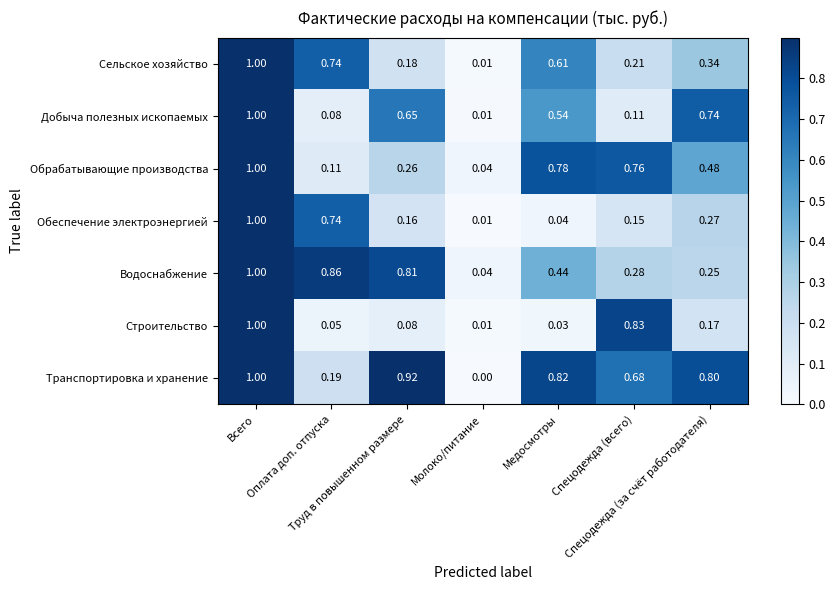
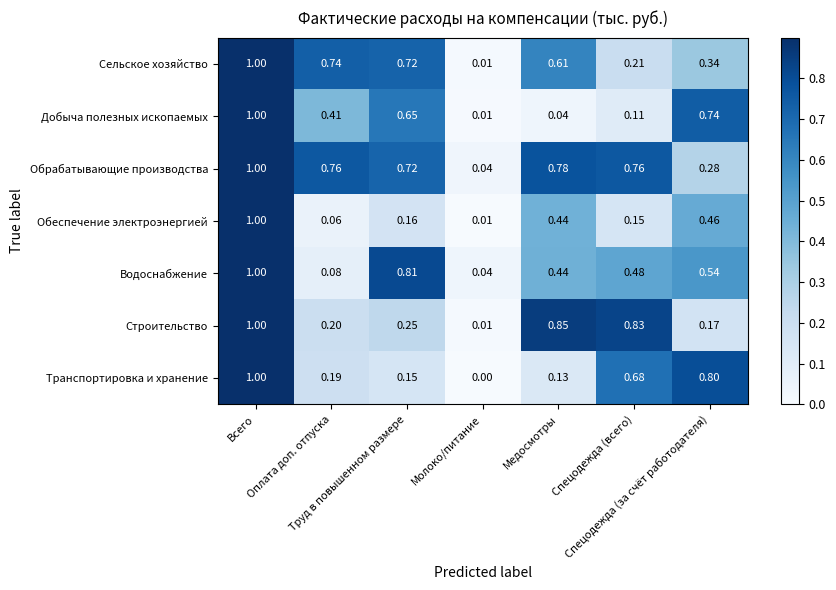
  {
    "Сельское хозяйство": {
      "Всего": 1.00,
      "Оплата доп. отпуска": 0.74,
-     "Труд в повышенном размере": 0.18,
+     "Труд в повышенном размере": 0.72,
      "Молоко/питание": 0.01,
      "Медосмотры": 0.61,
      "Спецодежда (всего)": 0.21,
      "Спецодежда (за счёт работодателя)": 0.34
    },
    "Добыча полезных ископаемых": {
      "Всего": 1.00,
-     "Оплата доп. отпуска": 0.08,
+     "Оплата доп. отпуска": 0.41,
      "Труд в повышенном размере": 0.65,
      "Молоко/питание": 0.01,
-     "Медосмотры": 0.54,
+     "Медосмотры": 0.04,
      "Спецодежда (всего)": 0.11,
      "Спецодежда (за счёт работодателя)": 0.74
    },
    "Обрабатывающие производства": {
      "Всего": 1.00,
-     "Оплата доп. отпуска": 0.11,
-     "Труд в повышенном размере": 0.26,
+     "Оплата доп. отпуска": 0.76,
+     "Труд в повышенном размере": 0.72,
      "Молоко/питание": 0.04,
      "Медосмотры": 0.78,
      "Спецодежда (всего)": 0.76,
-     "Спецодежда (за счёт работодателя)": 0.48
+     "Спецодежда (за счёт работодателя)": 0.28
    },
    "Обеспечение электроэнергией": {
      "Всего": 1.00,
-     "Оплата доп. отпуска": 0.74,
+     "Оплата доп. отпуска": 0.06,
      "Труд в повышенном размере": 0.16,
      "Молоко/питание": 0.01,
-     "Медосмотры": 0.04,
+     "Медосмотры": 0.44,
      "Спецодежда (всего)": 0.15,
-     "Спецодежда (за счёт работодателя)": 0.27
+     "Спецодежда (за счёт работодателя)": 0.46
    },
    "Водоснабжение": {
      "Всего": 1.00,
-     "Оплата доп. отпуска": 0.86,
+     "Оплата доп. отпуска": 0.08,
      "Труд в повышенном размере": 0.81,
      "Молоко/питание": 0.04,
      "Медосмотры": 0.44,
-     "Спецодежда (всего)": 0.28,
-     "Спецодежда (за счёт работодателя)": 0.25
+     "Спецодежда (всего)": 0.48,
+     "Спецодежда (за счёт работодателя)": 0.54
    },
    "Строительство": {
      "Всего": 1.00,
-     "Оплата доп. отпуска": 0.05,
-     "Труд в повышенном размере": 0.08,
+     "Оплата доп. отпуска": 0.20,
+     "Труд в повышенном размере": 0.25,
      "Молоко/питание": 0.01,
-     "Медосмотры": 0.03,
+     "Медосмотры": 0.85,
      "Спецодежда (всего)": 0.83,
      "Спецодежда (за счёт работодателя)": 0.17
    },
    "Транспортировка и хранение": {
      "Всего": 1.00,
      "Оплата доп. отпуска": 0.19,
-     "Труд в повышенном размере": 0.92,
+     "Труд в повышенном размере": 0.15,
      "Молоко/питание": 0.00,
-     "Медосмотры": 0.82,
+     "Медосмотры": 0.13,
      "Спецодежда (всего)": 0.68,
      "Спецодежда (за счёт работодателя)": 0.80
    }
  }
